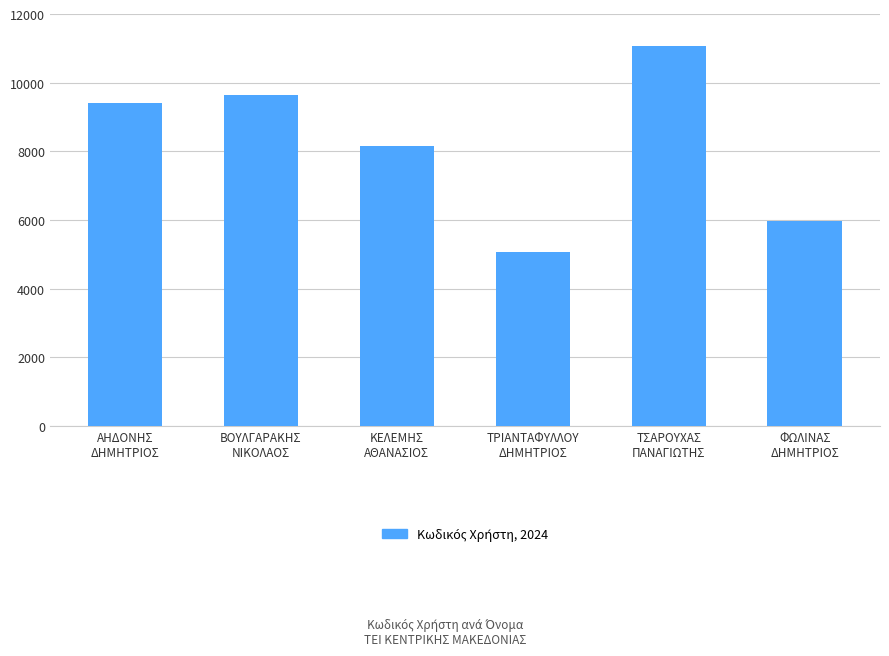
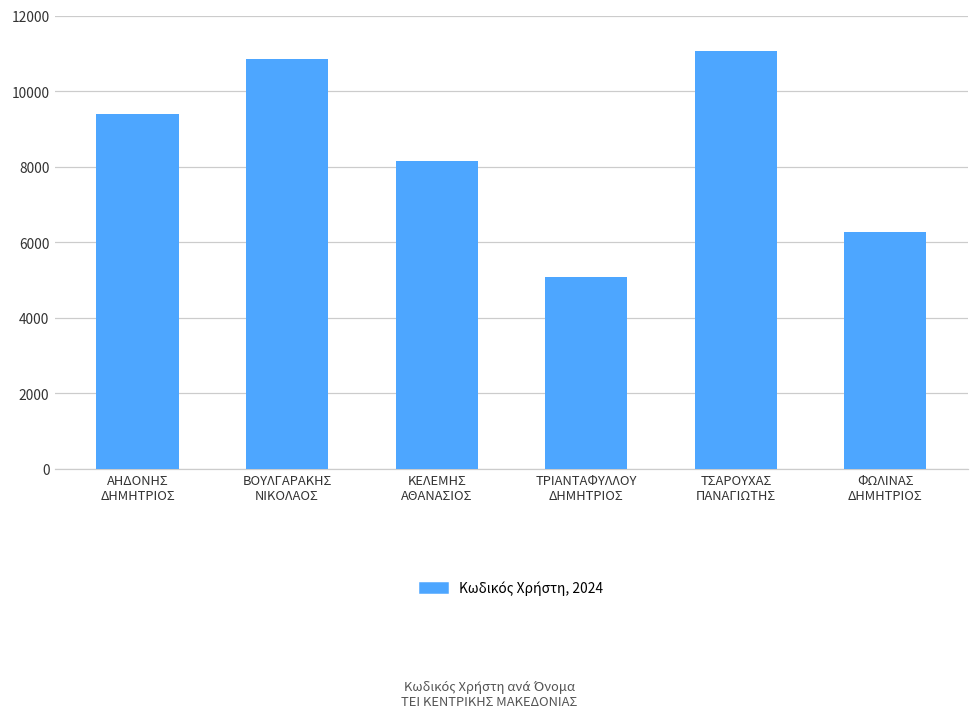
  {
    "ΑΗΔΟΝΗΣ ΔΗΜΗΤΡΙΟΣ": 9400,
-   "ΒΟΥΛΓΑΡΑΚΗΣ ΝΙΚΟΛΑΟΣ": 9600,
+   "ΒΟΥΛΓΑΡΑΚΗΣ ΝΙΚΟΛΑΟΣ": 10800,
    "ΚΕΛΕΜΗΣ ΑΘΑΝΑΣΙΟΣ": 8100,
    "ΤΡΙΑΝΤΑΦΥΛΛΟΥ ΔΗΜΗΤΡΙΟΣ": 5100,
    "ΤΣΑΡΟΥΧΑΣ ΠΑΝΑΓΙΩΤΗΣ": 11100,
-   "ΦΩΛΙΝΑΣ ΔΗΜΗΤΡΙΟΣ": 6000
+   "ΦΩΛΙΝΑΣ ΔΗΜΗΤΡΙΟΣ": 6300
  }
